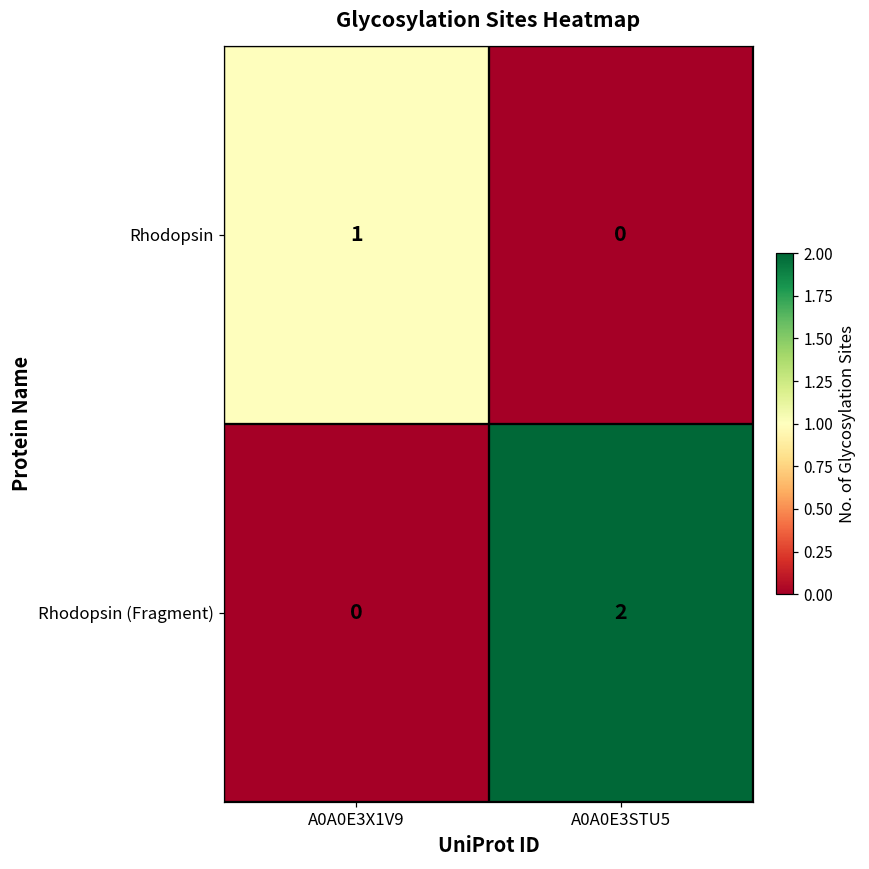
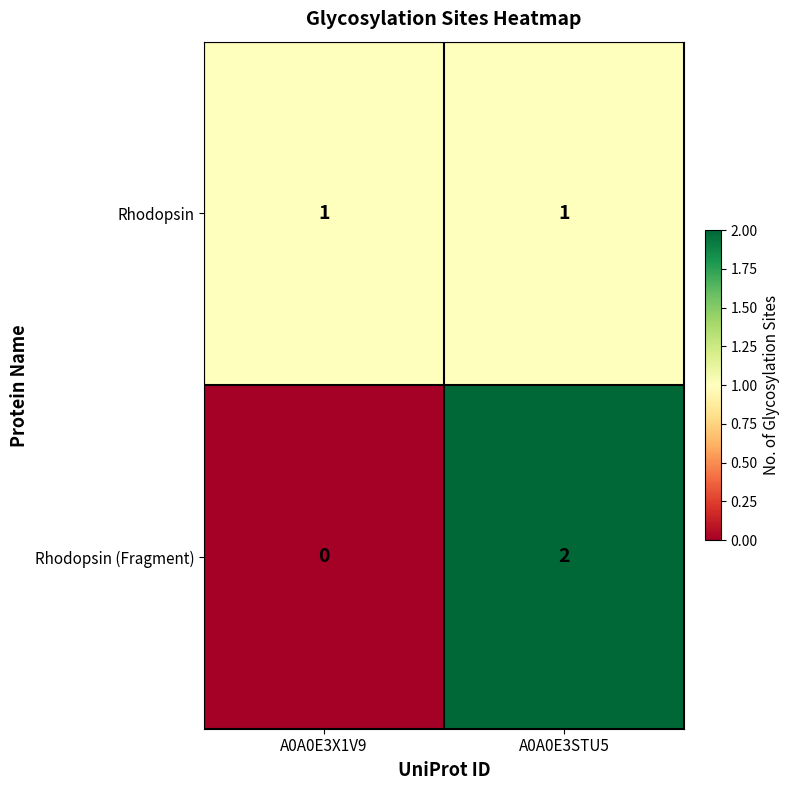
  {
    "Rhodopsin": {
      "A0A0E3X1V9": 1,
-     "A0A0E3STU5": 0
+     "A0A0E3STU5": 1
    },
    "Rhodopsin (Fragment)": {
      "A0A0E3X1V9": 0,
      "A0A0E3STU5": 2
    }
  }
